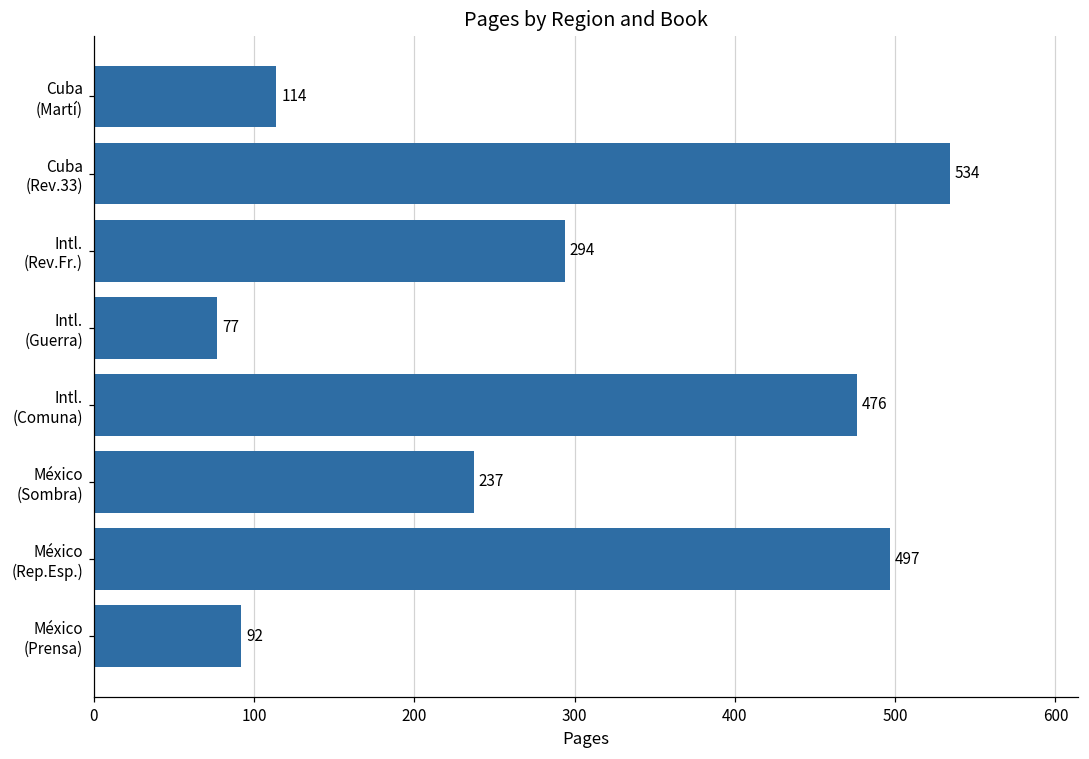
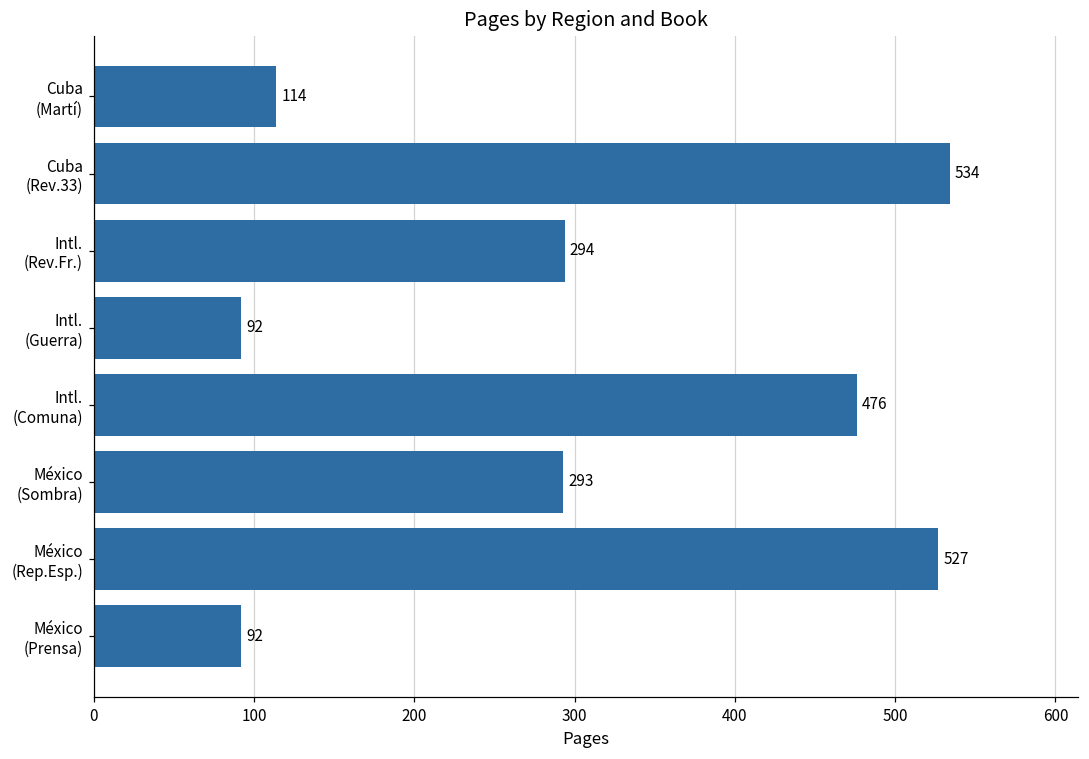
  {
    "Cuba (Martí)": 114,
    "Cuba (Rev.33)": 534,
    "Intl. (Rev.Fr.)": 294,
-   "Intl. (Guerra)": 77,
+   "Intl. (Guerra)": 92,
    "Intl. (Comuna)": 476,
-   "México (Sombra)": 237,
-   "México (Rep.Esp.)": 497,
+   "México (Sombra)": 293,
+   "México (Rep.Esp.)": 527,
    "México (Prensa)": 92
  }
